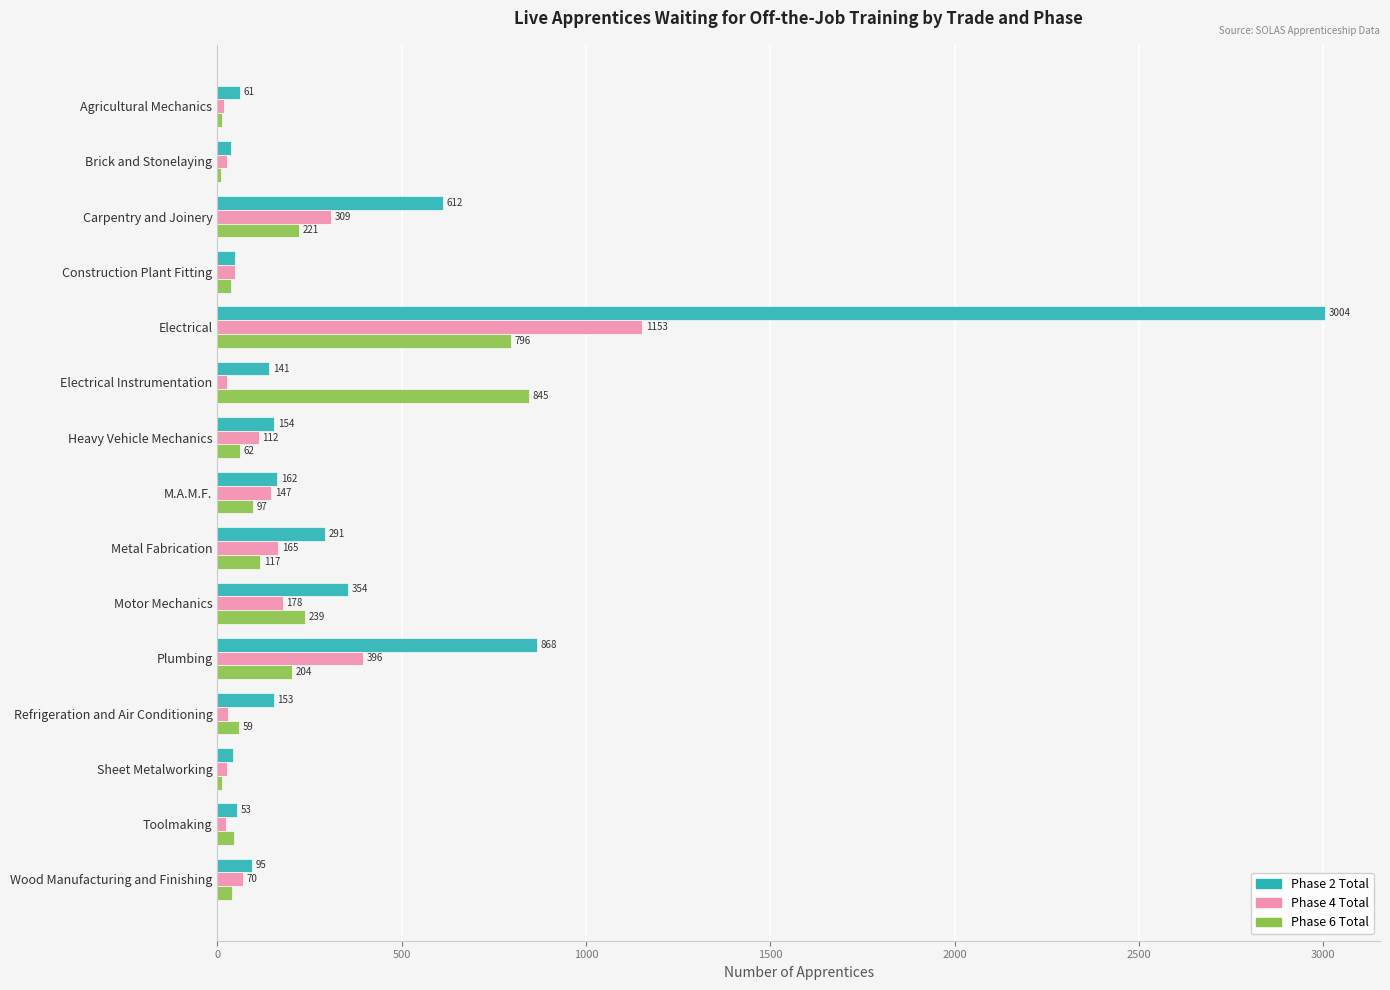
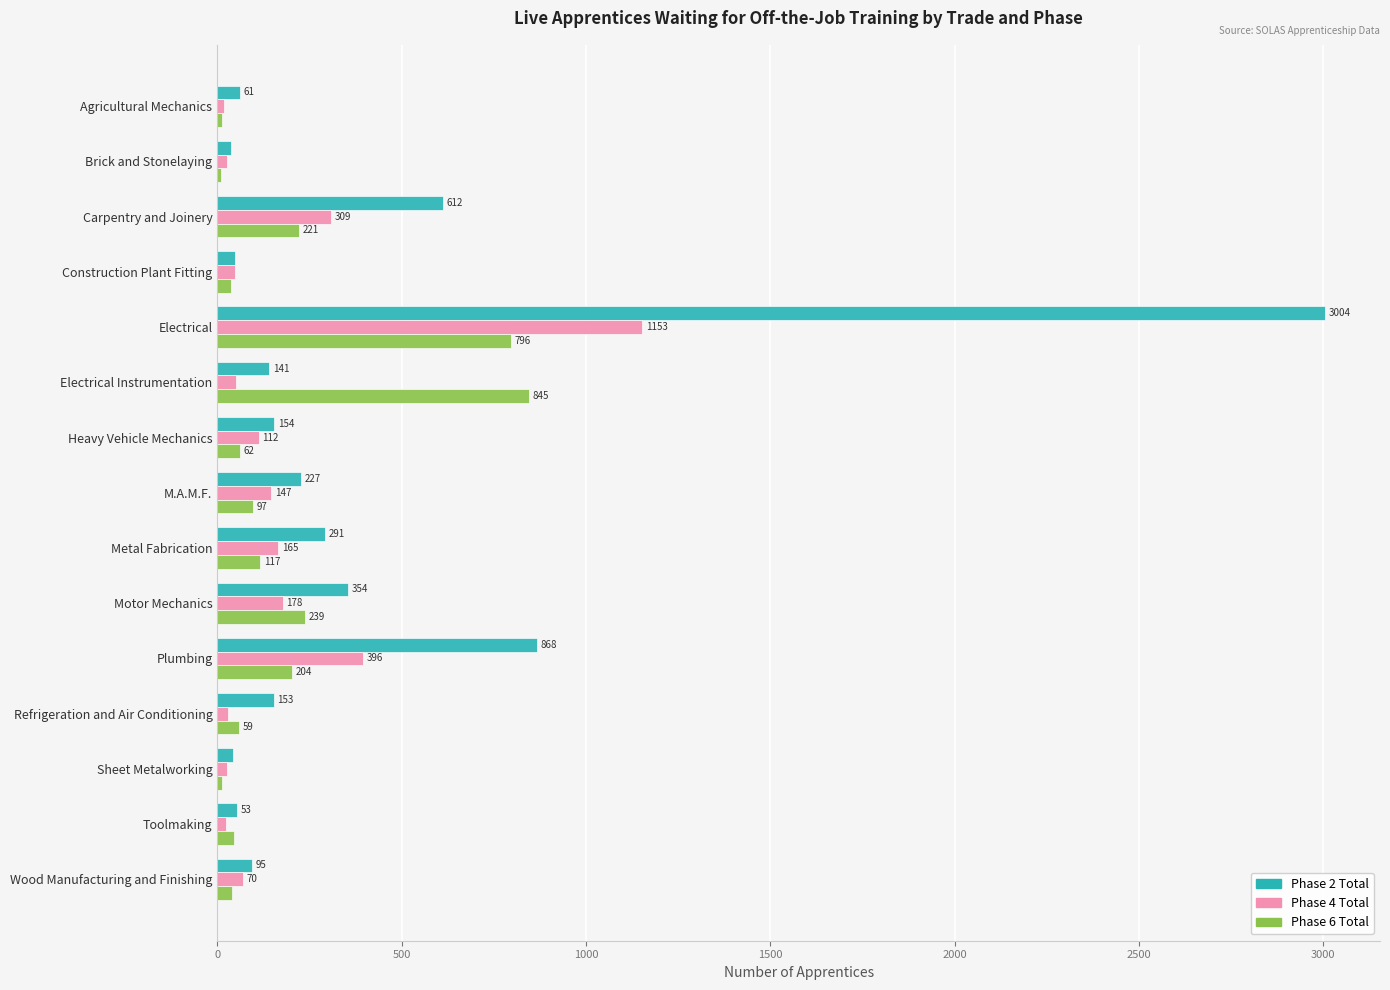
  {
    "Phase 2 Total": {
      "Agricultural Mechanics": 61,
      "Carpentry and Joinery": 612,
      "Electrical": 3004,
      "Electrical Instrumentation": 141,
      "Heavy Vehicle Mechanics": 154,
-     "M.A.M.F.": 162,
+     "M.A.M.F.": 227,
      "Metal Fabrication": 291,
      "Motor Mechanics": 354,
      "Plumbing": 868,
      "Refrigeration and Air Conditioning": 153,
      "Toolmaking": 53,
      "Wood Manufacturing and Finishing": 95
    },
    "Phase 4 Total": {
      "Agricultural Mechanics": 20,
      "Brick and Stonelaying": 30,
      "Construction Plant Fitting": 50,
-     "Electrical Instrumentation": 30,
+     "Electrical Instrumentation": 50,
      "Refrigeration and Air Conditioning": 30,
      "Sheet Metalworking": 30,
      "Toolmaking": 20
    },
    "Phase 6 Total": {
      "Carpentry and Joinery": 221,
      "Electrical": 796,
      "Electrical Instrumentation": 845,
      "Heavy Vehicle Mechanics": 62,
      "M.A.M.F.": 97,
      "Metal Fabrication": 117,
      "Motor Mechanics": 239,
      "Plumbing": 204,
      "Refrigeration and Air Conditioning": 59
    }
  }
